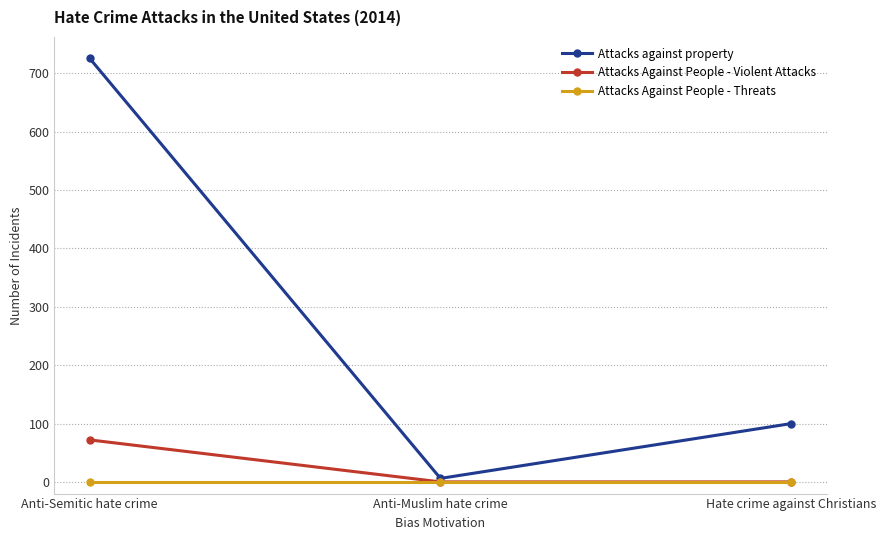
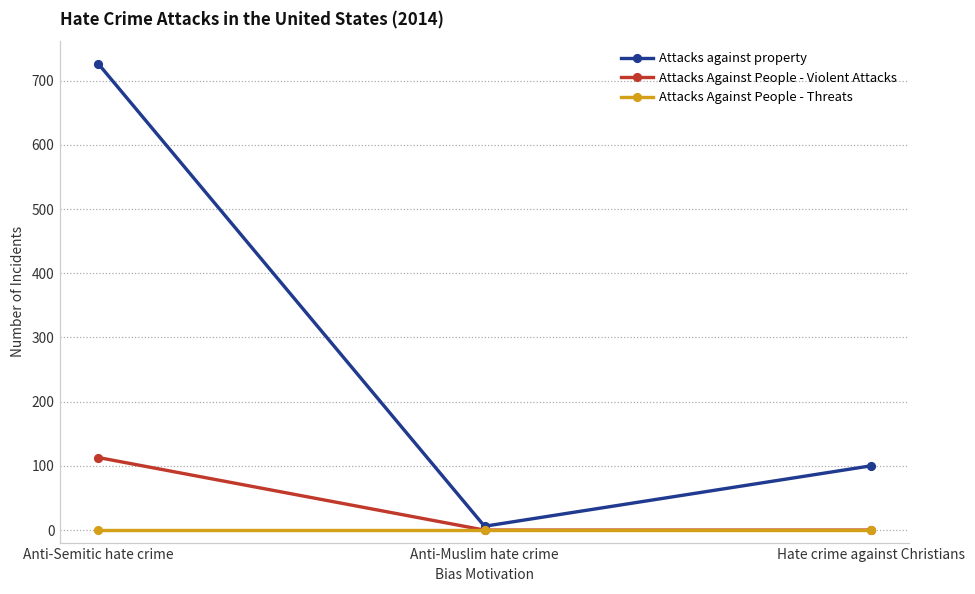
  {
    "Attacks against property": {
      "Anti-Semitic hate crime": 730,
      "Anti-Muslim hate crime": 10,
      "Hate crime against Christians": 100
    },
    "Attacks Against People - Violent Attacks": {
-     "Anti-Semitic hate crime": 70
+     "Anti-Semitic hate crime": 110
    },
    "Attacks Against People - Threats": {
      "Anti-Semitic hate crime": 0
    }
  }
